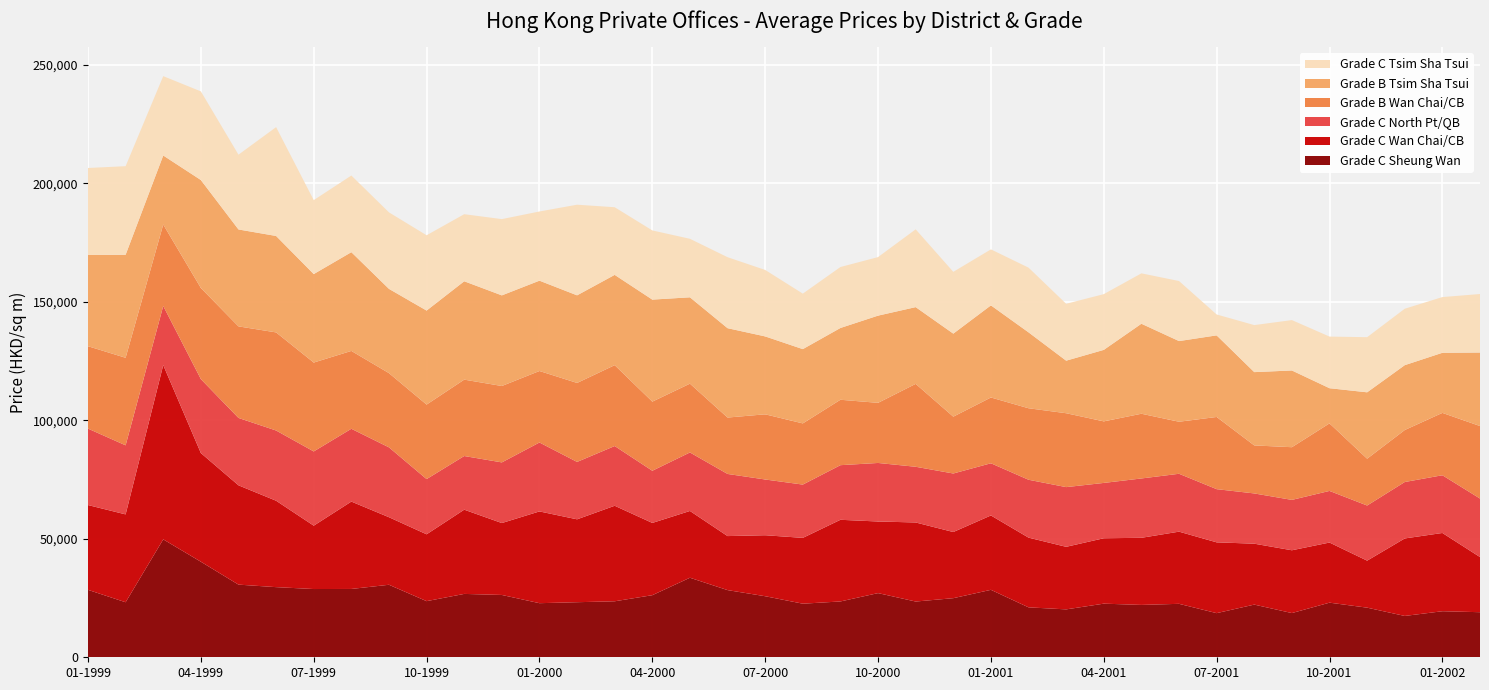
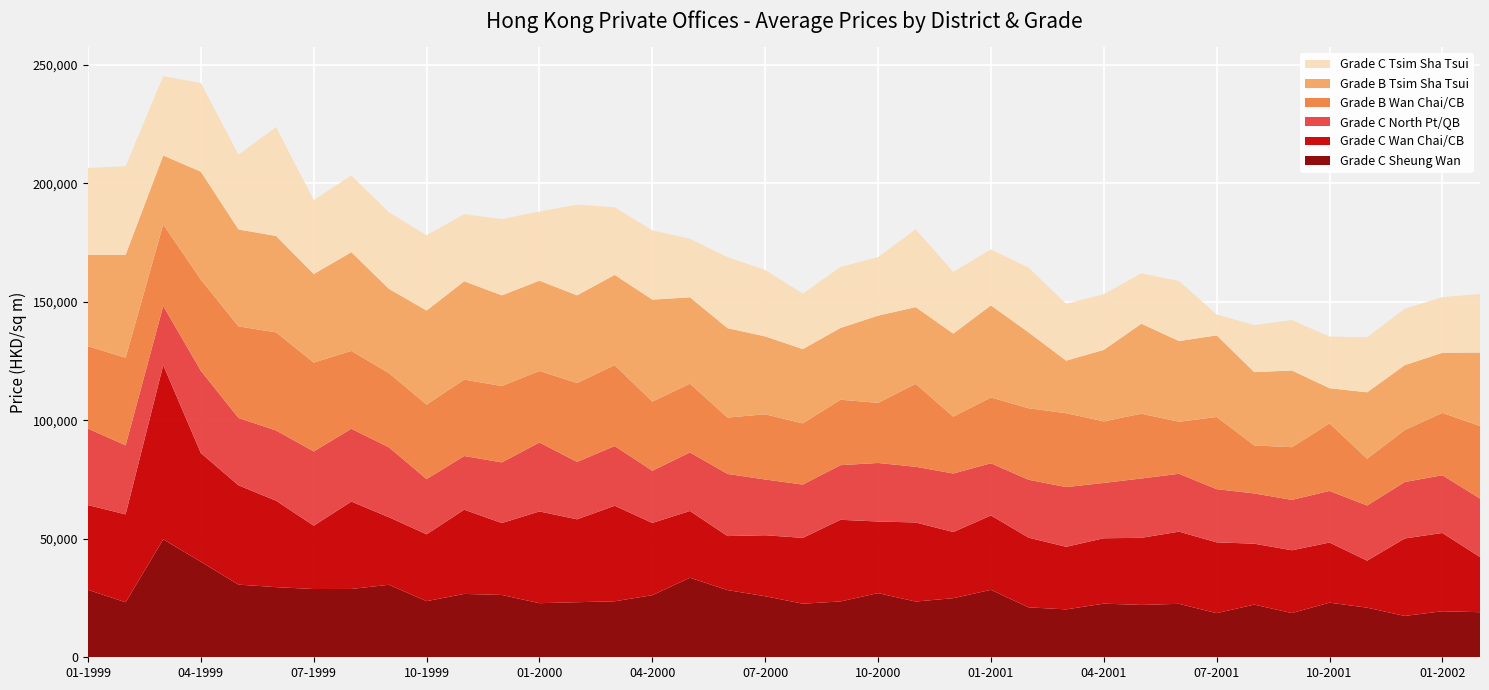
  {
    "Grade C Sheung Wan": {
      "01-1999": "28,000",
      "04-1999": "40,000",
      "07-1999": "29,000",
      "10-1999": "24,000",
      "01-2000": "23,000",
      "04-2000": "26,000",
      "07-2000": "26,000",
      "10-2000": "27,000",
      "01-2001": "28,000",
      "04-2001": "23,000",
      "07-2001": "19,000",
      "10-2001": "23,000",
      "01-2002": "19,000"
    },
    "Grade C Wan Chai/CB": {
      "01-1999": "36,000",
      "04-1999": "46,000",
      "07-1999": "27,000",
      "10-1999": "28,000",
      "01-2000": "39,000",
      "04-2000": "30,000",
      "07-2000": "26,000",
      "10-2000": "30,000",
      "01-2001": "31,000",
      "04-2001": "28,000",
      "07-2001": "30,000",
      "10-2001": "25,000",
      "01-2002": "33,000"
    },
    "Grade C North Pt/QB": {
      "01-1999": "32,000",
-     "04-1999": "31,000",
+     "04-1999": "35,000",
      "07-1999": "31,000",
      "10-1999": "23,000",
      "01-2000": "29,000",
      "04-2000": "22,000",
      "07-2000": "24,000",
      "10-2000": "25,000",
      "01-2001": "22,000",
      "04-2001": "23,000",
      "07-2001": "22,000",
      "10-2001": "22,000",
      "01-2002": "24,000"
    },
    "Grade C Tsim Sha Tsui": {
      "01-1999": "37,000",
      "04-1999": "37,000",
      "07-1999": "31,000",
      "10-1999": "32,000",
      "01-2000": "29,000",
      "04-2000": "29,000",
      "07-2000": "28,000",
      "10-2000": "25,000",
      "01-2001": "24,000",
      "04-2001": "24,000",
      "07-2001": "9,000",
      "10-2001": "22,000",
      "01-2002": "24,000"
    }
  }
